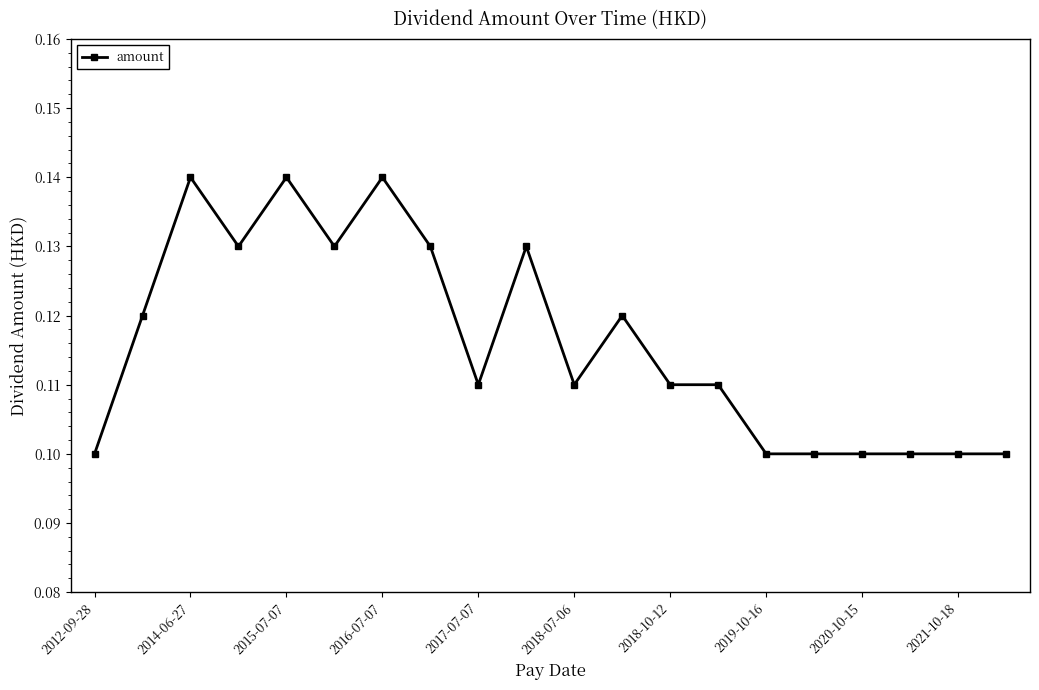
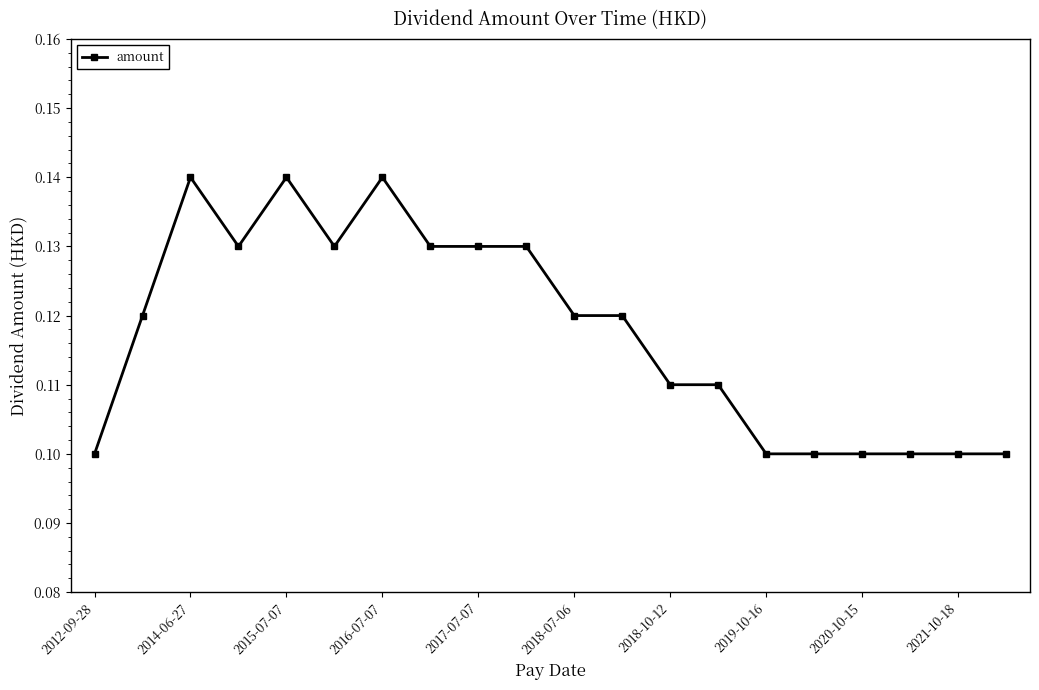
  {
    "2012-09-28": 0.10,
    "2014-06-27": 0.14,
    "2015-07-07": 0.14,
    "2016-07-07": 0.14,
-   "2017-07-07": 0.11,
-   "2018-07-06": 0.11,
+   "2017-07-07": 0.13,
+   "2018-07-06": 0.12,
    "2019-10-16": 0.10,
    "2020-10-15": 0.10,
    "2021-10-18": 0.10
  }
